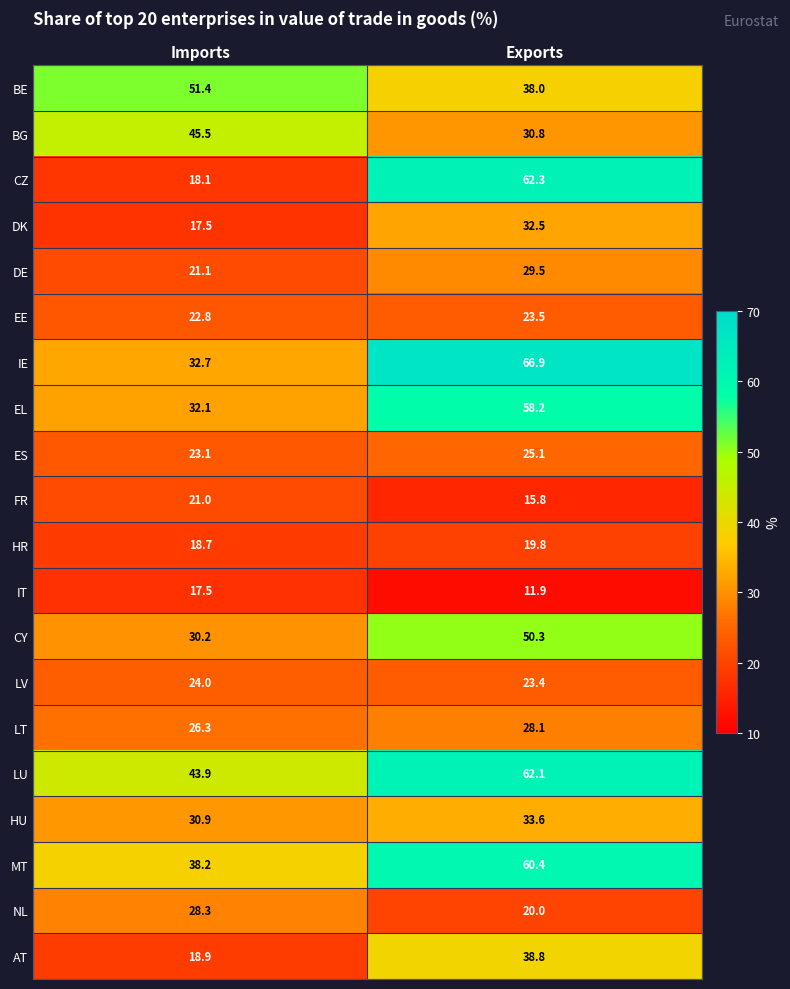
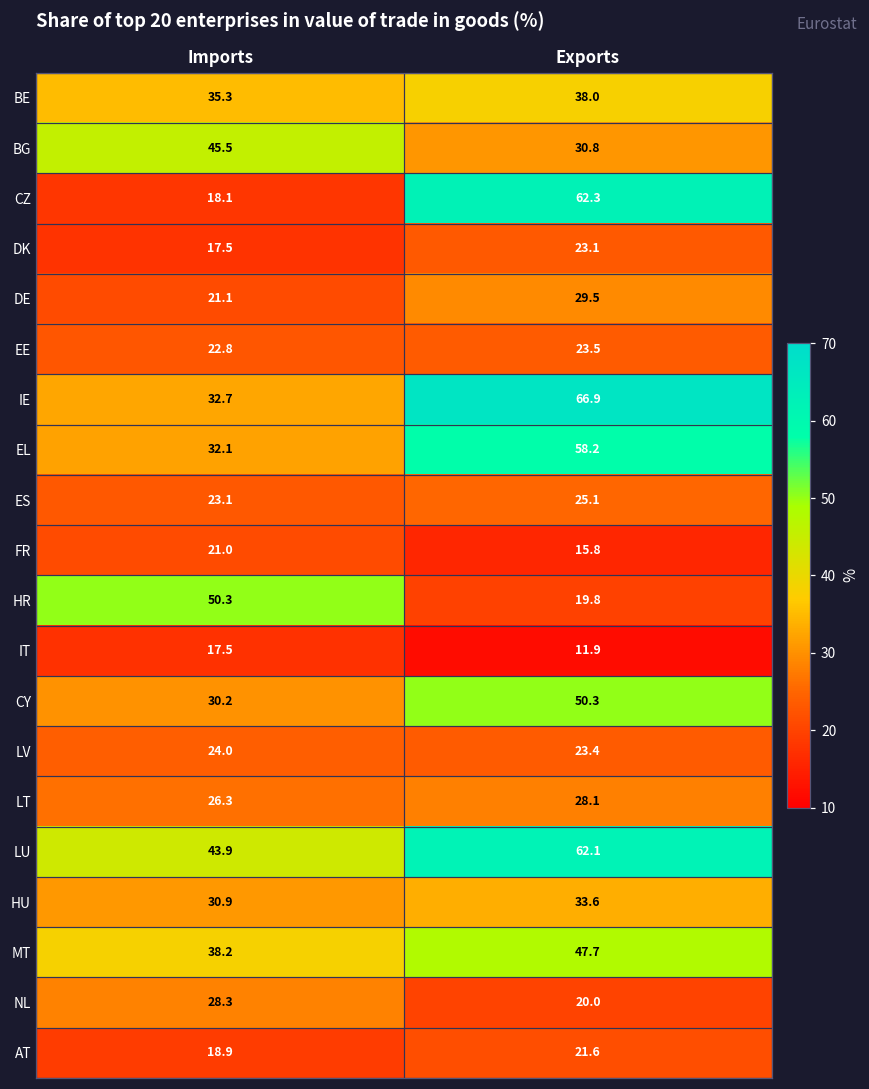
  {
    "BE": {
-     "Imports": 51.4,
+     "Imports": 35.3,
      "Exports": 38.0
    },
    "BG": {
      "Imports": 45.5,
      "Exports": 30.8
    },
    "CZ": {
      "Imports": 18.1,
      "Exports": 62.3
    },
    "DK": {
      "Imports": 17.5,
-     "Exports": 32.5
+     "Exports": 23.1
    },
    "DE": {
      "Imports": 21.1,
      "Exports": 29.5
    },
    "EE": {
      "Imports": 22.8,
      "Exports": 23.5
    },
    "IE": {
      "Imports": 32.7,
      "Exports": 66.9
    },
    "EL": {
      "Imports": 32.1,
      "Exports": 58.2
    },
    "ES": {
      "Imports": 23.1,
      "Exports": 25.1
    },
    "FR": {
      "Imports": 21.0,
      "Exports": 15.8
    },
    "HR": {
-     "Imports": 18.7,
+     "Imports": 50.3,
      "Exports": 19.8
    },
    "IT": {
      "Imports": 17.5,
      "Exports": 11.9
    },
    "CY": {
      "Imports": 30.2,
      "Exports": 50.3
    },
    "LV": {
      "Imports": 24.0,
      "Exports": 23.4
    },
    "LT": {
      "Imports": 26.3,
      "Exports": 28.1
    },
    "LU": {
      "Imports": 43.9,
      "Exports": 62.1
    },
    "HU": {
      "Imports": 30.9,
      "Exports": 33.6
    },
    "MT": {
      "Imports": 38.2,
-     "Exports": 60.4
+     "Exports": 47.7
    },
    "NL": {
      "Imports": 28.3,
      "Exports": 20.0
    },
    "AT": {
      "Imports": 18.9,
-     "Exports": 38.8
+     "Exports": 21.6
    }
  }
